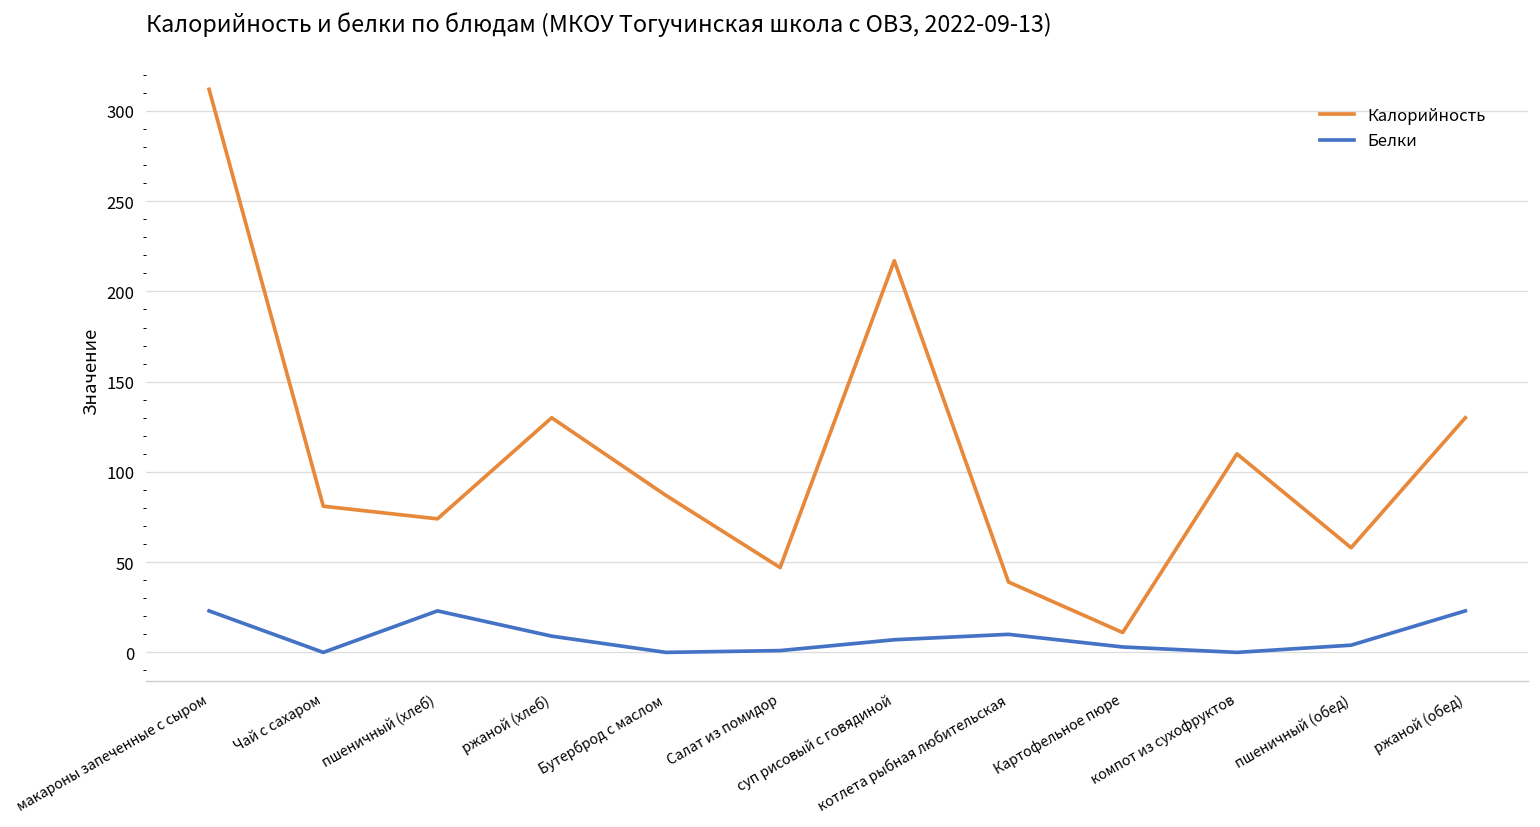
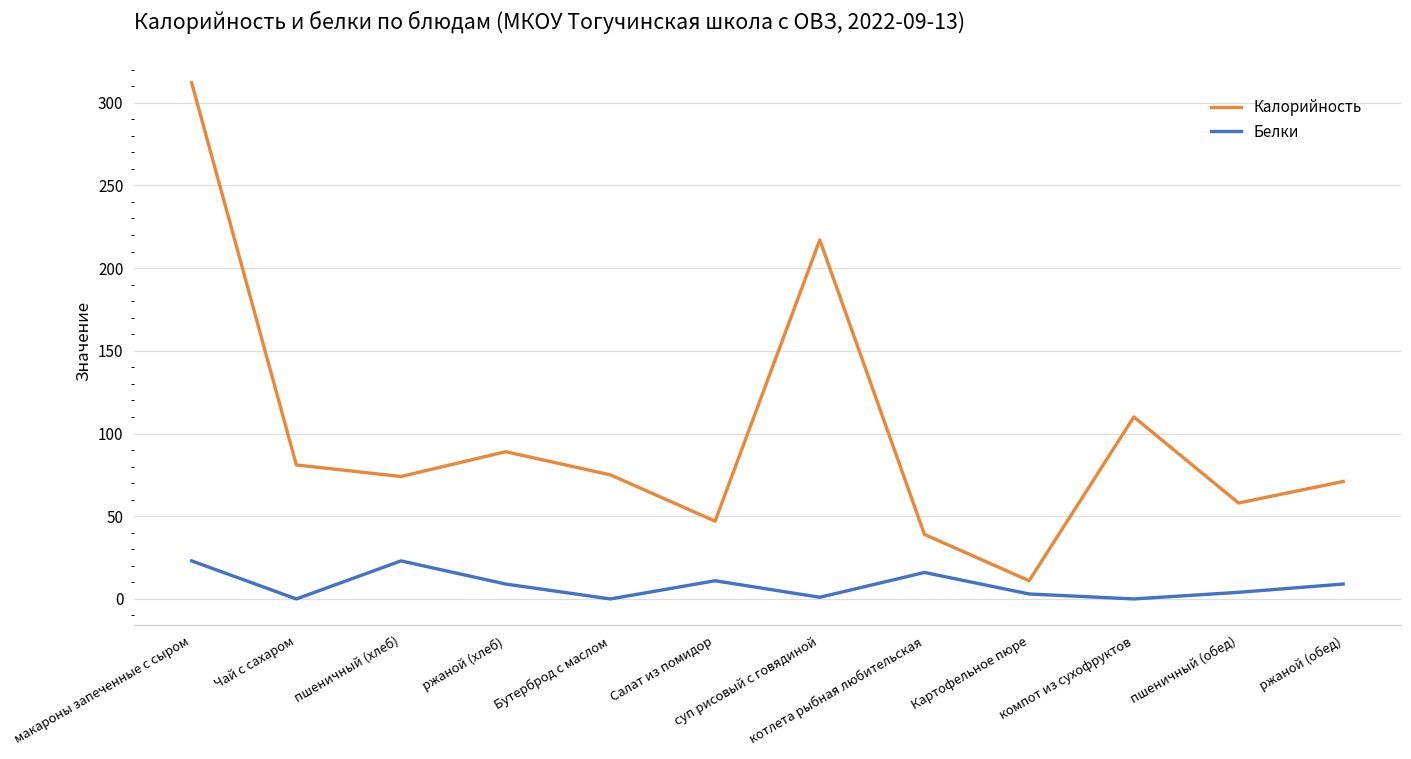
  {
    "Калорийность": {
      "макароны запеченные с сыром": 312,
      "Чай с сахаром": 81,
      "пшеничный (хлеб)": 74,
-     "ржаной (хлеб)": 130,
-     "Бутерброд с маслом": 87,
+     "ржаной (хлеб)": 89,
+     "Бутерброд с маслом": 75,
      "Салат из помидор": 47,
      "суп рисовый с говядиной": 217,
      "котлета рыбная любительская": 39,
      "Картофельное пюре": 11,
      "компот из сухофруктов": 110,
      "пшеничный (обед)": 58,
-     "ржаной (обед)": 130
+     "ржаной (обед)": 71
    },
    "Белки": {
      "макароны запеченные с сыром": 23,
      "Чай с сахаром": 0,
      "пшеничный (хлеб)": 23,
      "ржаной (хлеб)": 9,
      "Бутерброд с маслом": 0,
-     "Салат из помидор": 1,
-     "суп рисовый с говядиной": 7,
-     "котлета рыбная любительская": 10,
+     "Салат из помидор": 11,
+     "суп рисовый с говядиной": 1,
+     "котлета рыбная любительская": 16,
      "Картофельное пюре": 3,
      "компот из сухофруктов": 0,
      "пшеничный (обед)": 4,
-     "ржаной (обед)": 23
+     "ржаной (обед)": 9
    }
  }
